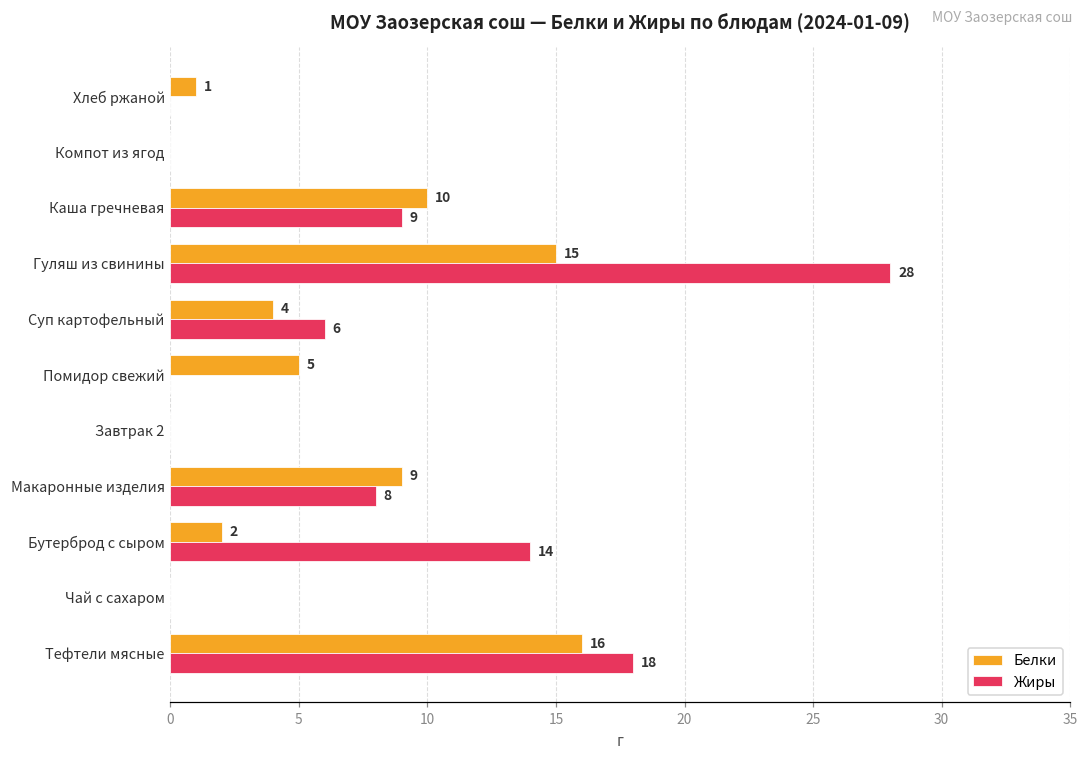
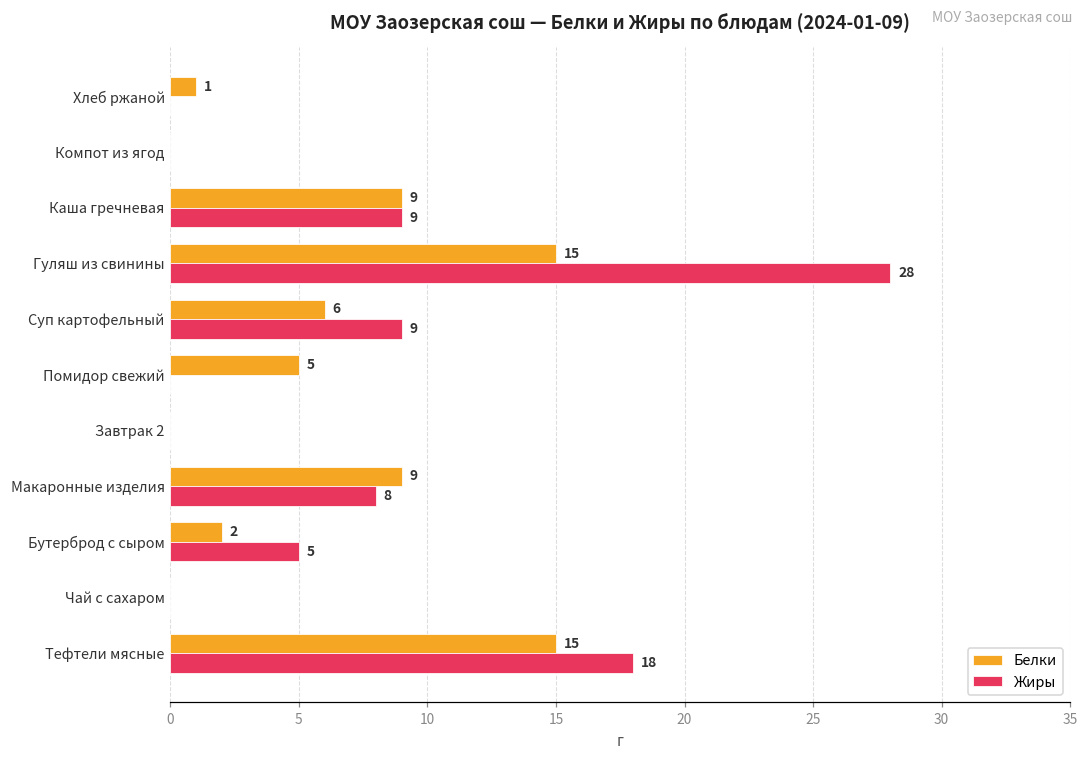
  {
    "Белки": {
      "Хлеб ржаной": 1,
-     "Каша гречневая": 10,
+     "Каша гречневая": 9,
      "Гуляш из свинины": 15,
-     "Суп картофельный": 4,
+     "Суп картофельный": 6,
      "Помидор свежий": 5,
      "Макаронные изделия": 9,
      "Бутерброд с сыром": 2,
-     "Тефтели мясные": 16
+     "Тефтели мясные": 15
    },
    "Жиры": {
      "Каша гречневая": 9,
      "Гуляш из свинины": 28,
-     "Суп картофельный": 6,
+     "Суп картофельный": 9,
      "Макаронные изделия": 8,
-     "Бутерброд с сыром": 14,
+     "Бутерброд с сыром": 5,
      "Тефтели мясные": 18
    }
  }
